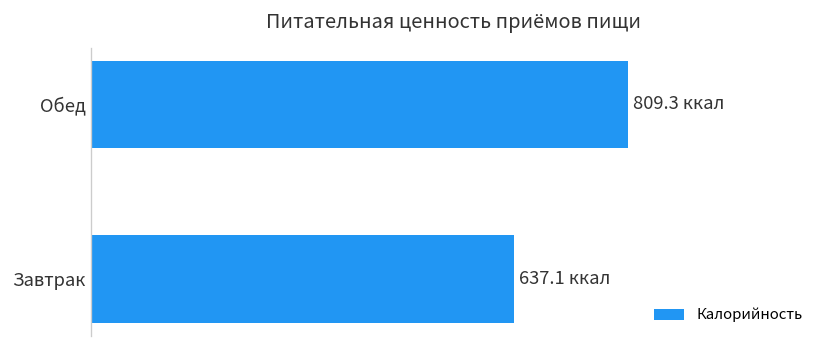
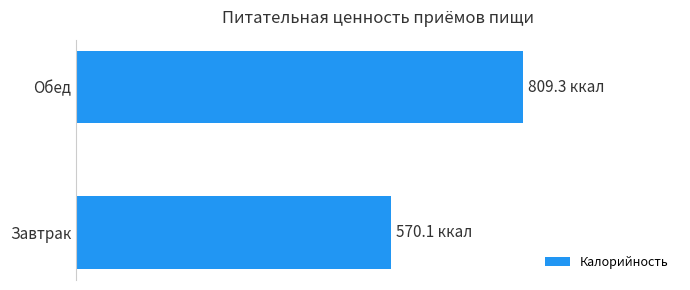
  {
    "Обед": 809.3,
-   "Завтрак": 637.1
+   "Завтрак": 570.1
  }
